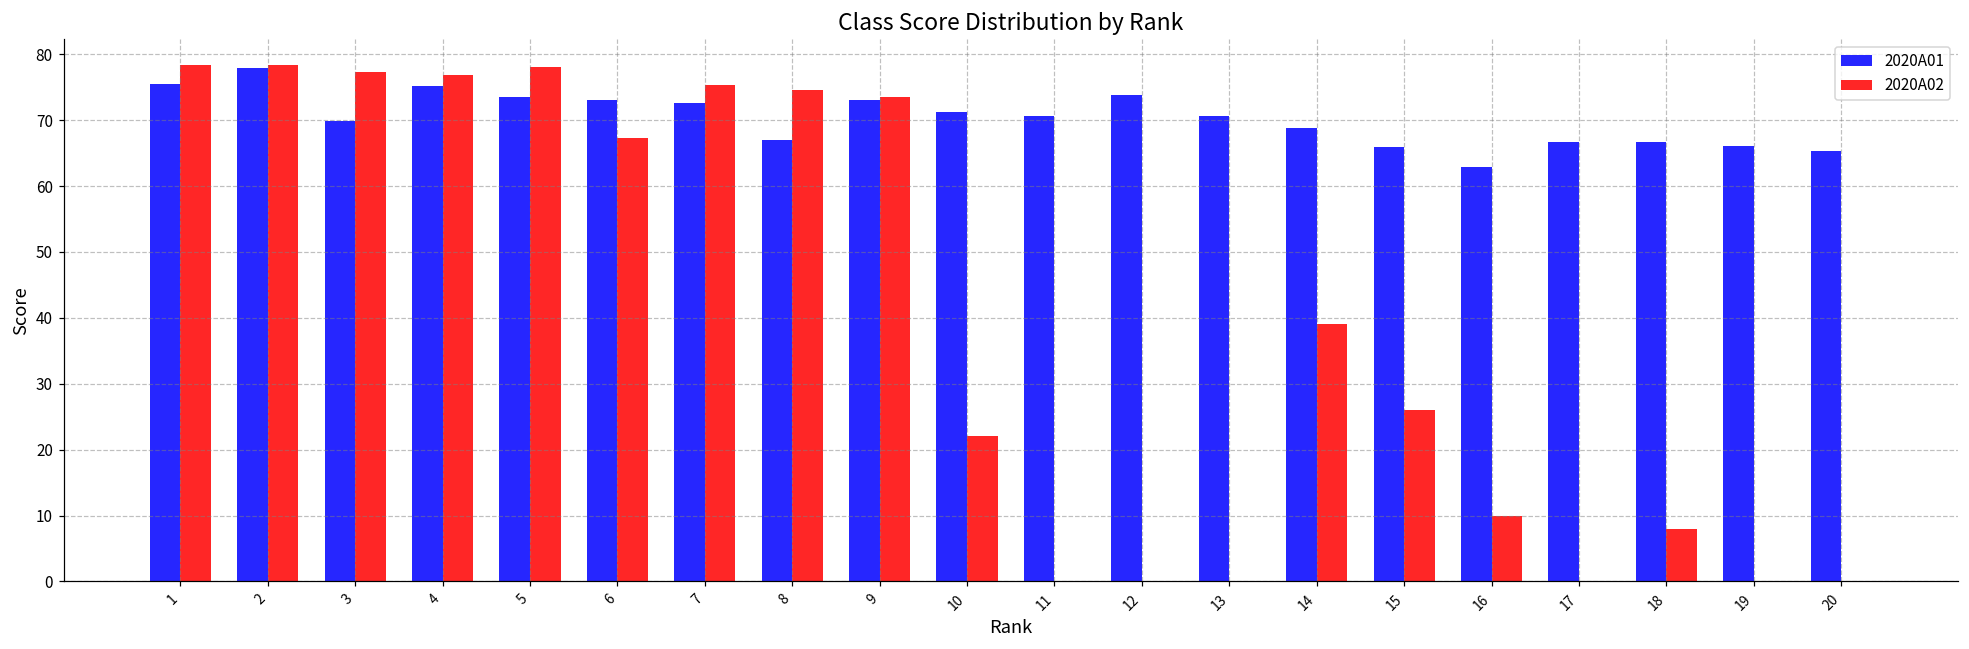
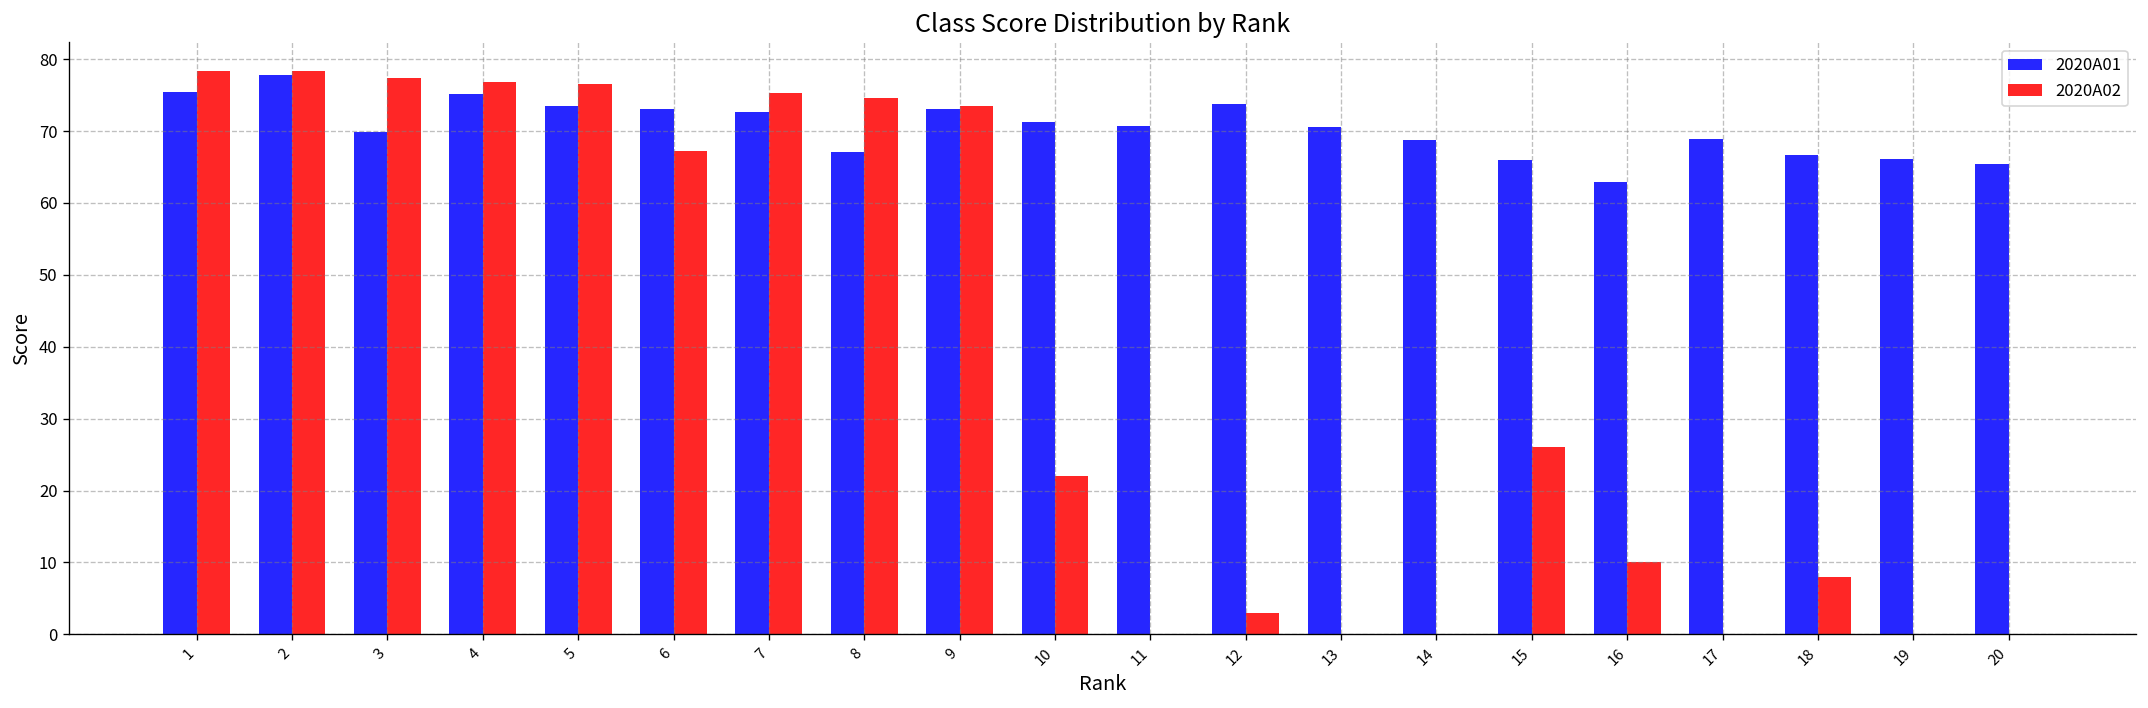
  {
    "2020A01": {
      "1": 75,
      "2": 78,
      "3": 70,
      "4": 75,
      "5": 73,
      "6": 73,
      "7": 73,
      "8": 67,
      "9": 73,
      "10": 71,
      "11": 71,
      "12": 74,
      "13": 71,
      "14": 69,
      "15": 66,
      "16": 63,
-     "17": 67,
+     "17": 69,
      "18": 67,
      "19": 66,
      "20": 65
    },
    "2020A02": {
      "1": 78,
      "2": 78,
      "3": 77,
      "4": 77,
-     "5": 78,
+     "5": 77,
      "6": 67,
      "7": 75,
      "8": 75,
      "9": 73,
      "10": 22,
      "11": 0,
-     "12": 0,
+     "12": 3,
      "13": 0,
-     "14": 39,
+     "14": 0,
      "15": 26,
      "16": 10,
      "17": 0,
      "18": 8,
      "19": 0,
      "20": 0
    }
  }
